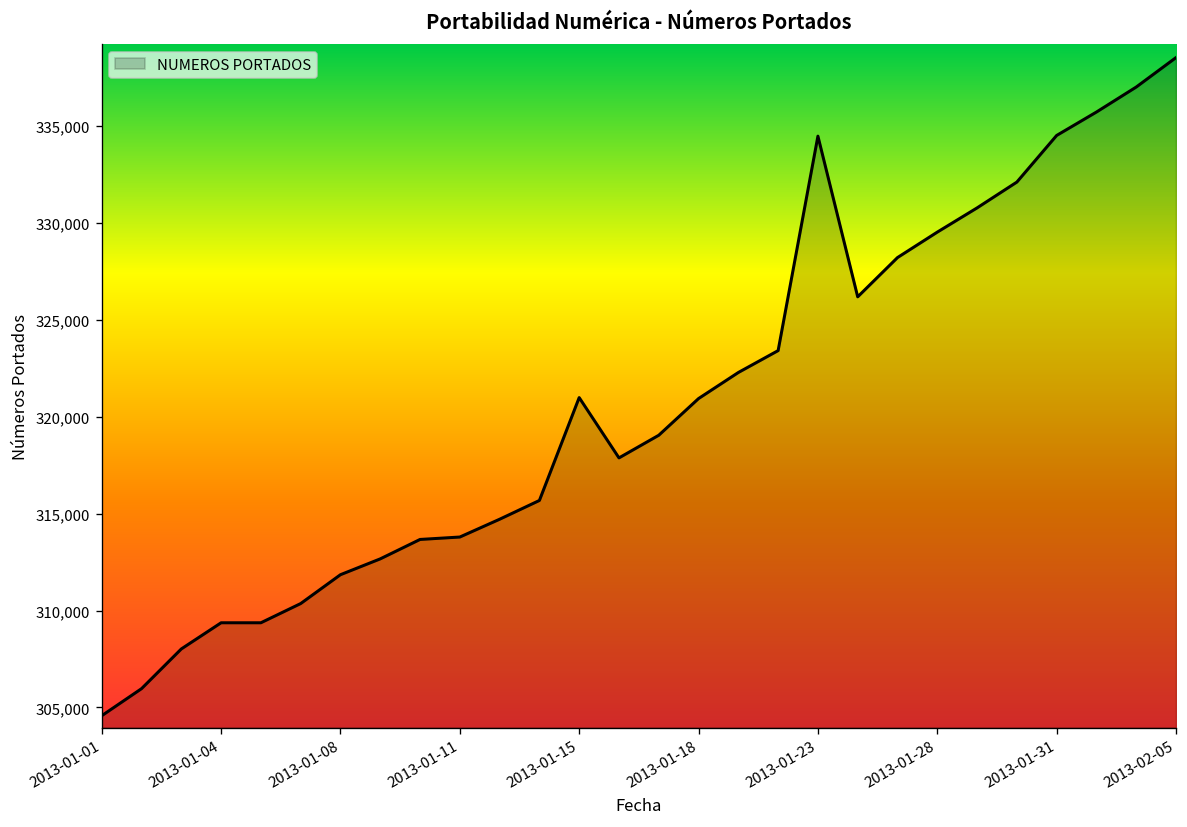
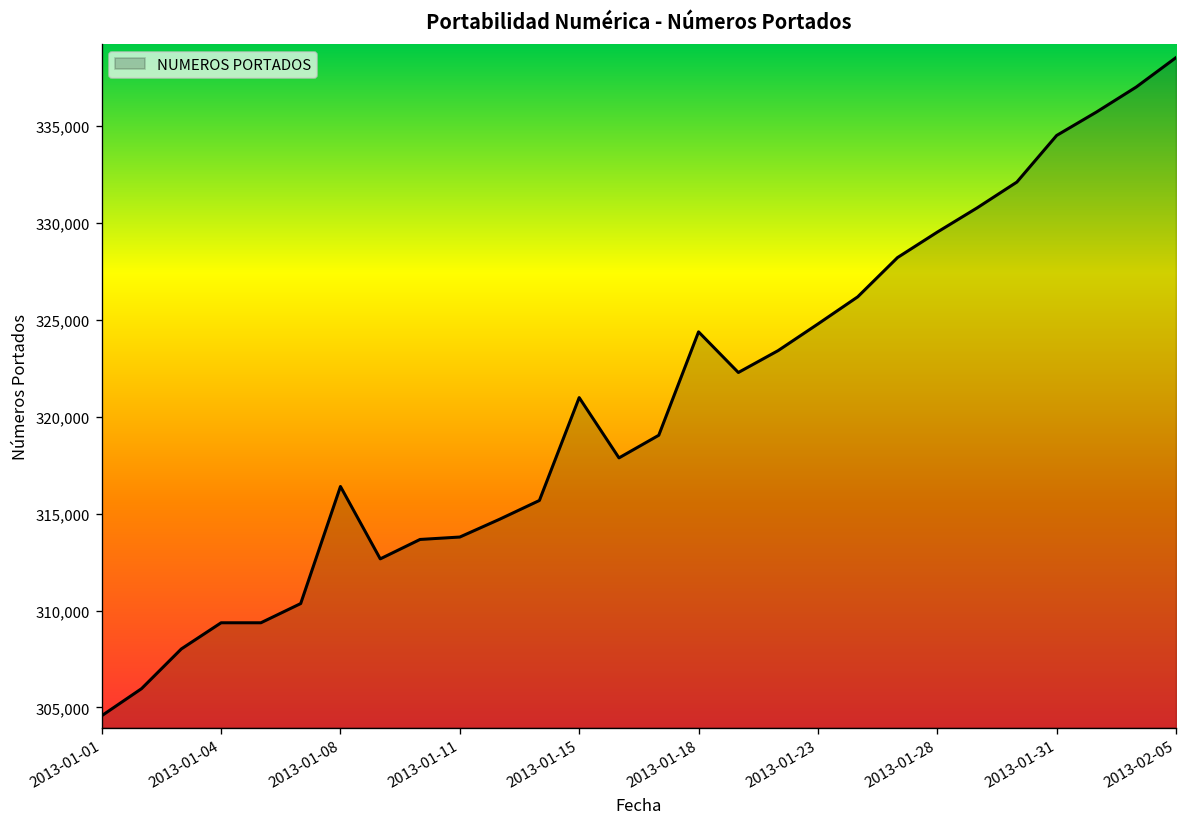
  {
    "2013-01-01": "304,600",
    "2013-01-04": "309,400",
-   "2013-01-08": "311,900",
+   "2013-01-08": "316,400",
    "2013-01-11": "313,800",
    "2013-01-15": "321,000",
-   "2013-01-18": "320,900",
-   "2013-01-23": "334,500",
+   "2013-01-18": "324,400",
+   "2013-01-23": "324,800",
    "2013-01-28": "329,500",
    "2013-01-31": "334,500",
    "2013-02-05": "338,500"
  }
